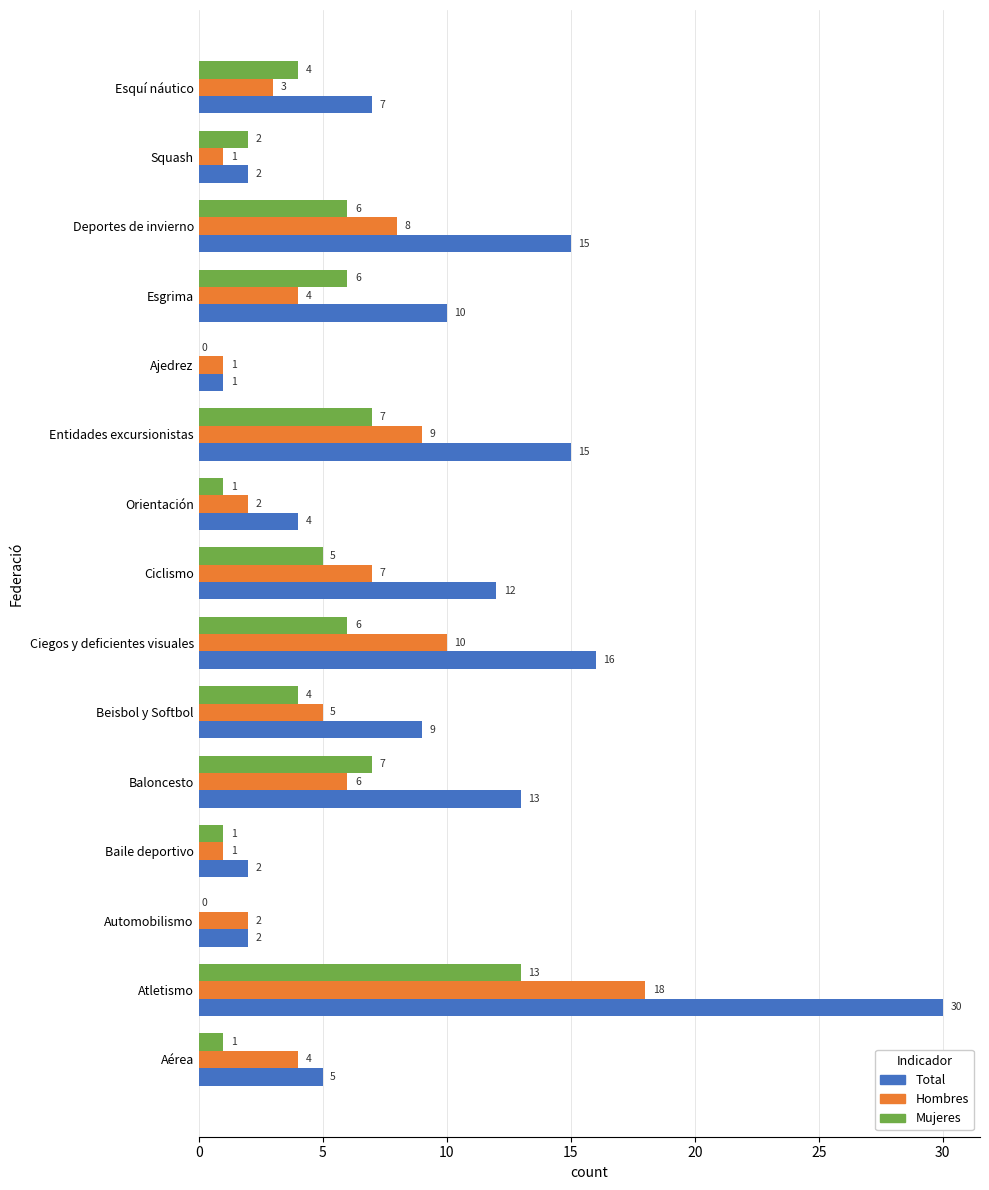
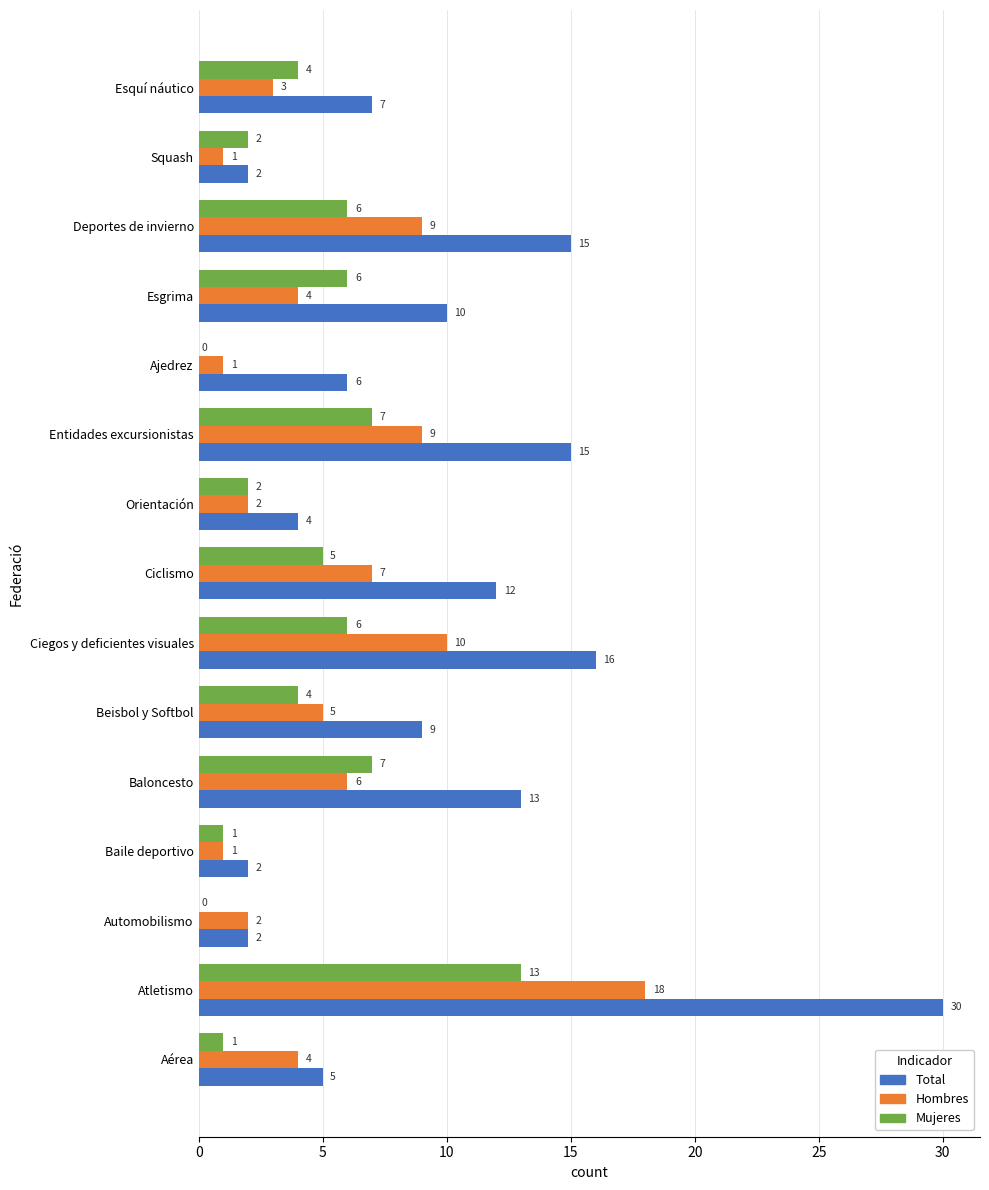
  {
    "Total": {
      "Esquí náutico": 7,
      "Squash": 2,
      "Deportes de invierno": 15,
      "Esgrima": 10,
-     "Ajedrez": 1,
+     "Ajedrez": 6,
      "Entidades excursionistas": 15,
      "Orientación": 4,
      "Ciclismo": 12,
      "Ciegos y deficientes visuales": 16,
      "Beisbol y Softbol": 9,
      "Baloncesto": 13,
      "Baile deportivo": 2,
      "Automobilismo": 2,
      "Atletismo": 30,
      "Aérea": 5
    },
    "Hombres": {
      "Esquí náutico": 3,
      "Squash": 1,
-     "Deportes de invierno": 8,
+     "Deportes de invierno": 9,
      "Esgrima": 4,
      "Ajedrez": 1,
      "Entidades excursionistas": 9,
      "Orientación": 2,
      "Ciclismo": 7,
      "Ciegos y deficientes visuales": 10,
      "Beisbol y Softbol": 5,
      "Baloncesto": 6,
      "Baile deportivo": 1,
      "Automobilismo": 2,
      "Atletismo": 18,
      "Aérea": 4
    },
    "Mujeres": {
      "Esquí náutico": 4,
      "Squash": 2,
      "Deportes de invierno": 6,
      "Esgrima": 6,
      "Ajedrez": 0,
      "Entidades excursionistas": 7,
-     "Orientación": 1,
+     "Orientación": 2,
      "Ciclismo": 5,
      "Ciegos y deficientes visuales": 6,
      "Beisbol y Softbol": 4,
      "Baloncesto": 7,
      "Baile deportivo": 1,
      "Automobilismo": 0,
      "Atletismo": 13,
      "Aérea": 1
    }
  }
